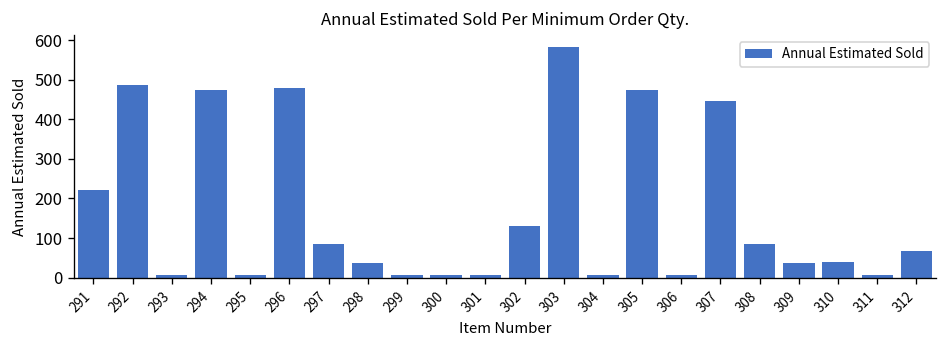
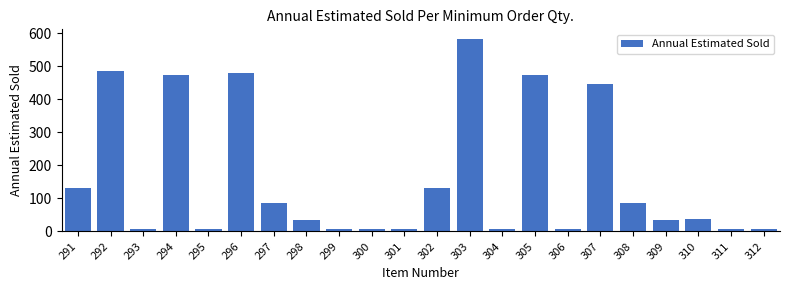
  {
-   "291": 220,
+   "291": 130,
    "292": 490,
    "294": 480,
    "296": 480,
    "297": 90,
    "298": 40,
    "302": 130,
    "303": 580,
    "305": 480,
    "307": 450,
    "308": 90,
    "309": 40,
    "310": 40,
-   "312": 70
+   "312": 10
  }
